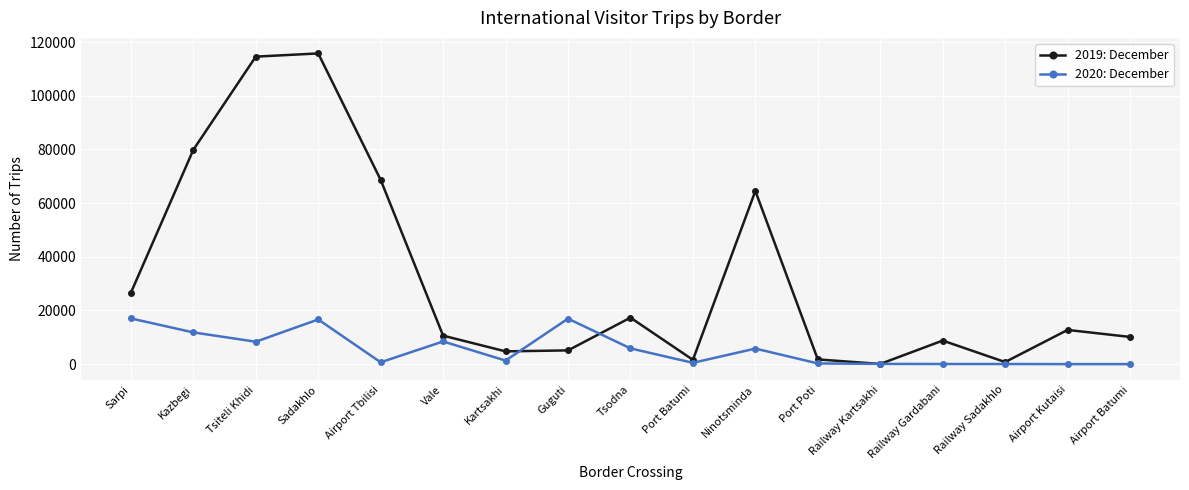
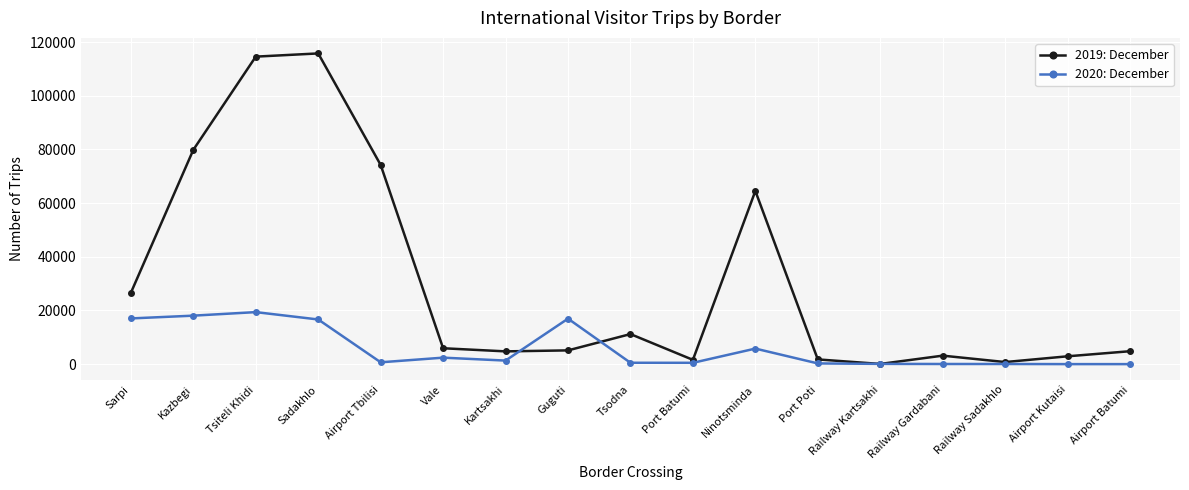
  {
    "2019: December": {
      "Sarpi": 27000,
      "Kazbegi": 80000,
      "Tsiteli Khidi": 115000,
      "Sadakhlo": 116000,
-     "Airport Tbilisi": 69000,
-     "Vale": 11000,
+     "Airport Tbilisi": 74000,
+     "Vale": 6000,
      "Kartsakhi": 5000,
      "Guguti": 5000,
-     "Tsodna": 17000,
+     "Tsodna": 11000,
      "Port Batumi": 2000,
      "Ninotsminda": 65000,
      "Port Poti": 2000,
-     "Railway Gardabani": 9000,
-     "Airport Kutaisi": 13000,
-     "Airport Batumi": 10000
+     "Railway Gardabani": 3000,
+     "Airport Kutaisi": 3000,
+     "Airport Batumi": 5000
    },
    "2020: December": {
      "Sarpi": 17000,
-     "Kazbegi": 12000,
-     "Tsiteli Khidi": 8000,
+     "Kazbegi": 18000,
+     "Tsiteli Khidi": 19000,
      "Sadakhlo": 17000,
      "Airport Tbilisi": 1000,
-     "Vale": 8000,
+     "Vale": 2000,
      "Kartsakhi": 1000,
      "Guguti": 17000,
-     "Tsodna": 6000,
+     "Tsodna": 1000,
      "Port Batumi": 0,
      "Ninotsminda": 6000,
      "Port Poti": 0,
      "Railway Gardabani": 0,
      "Airport Kutaisi": 0,
      "Airport Batumi": 0
    }
  }
